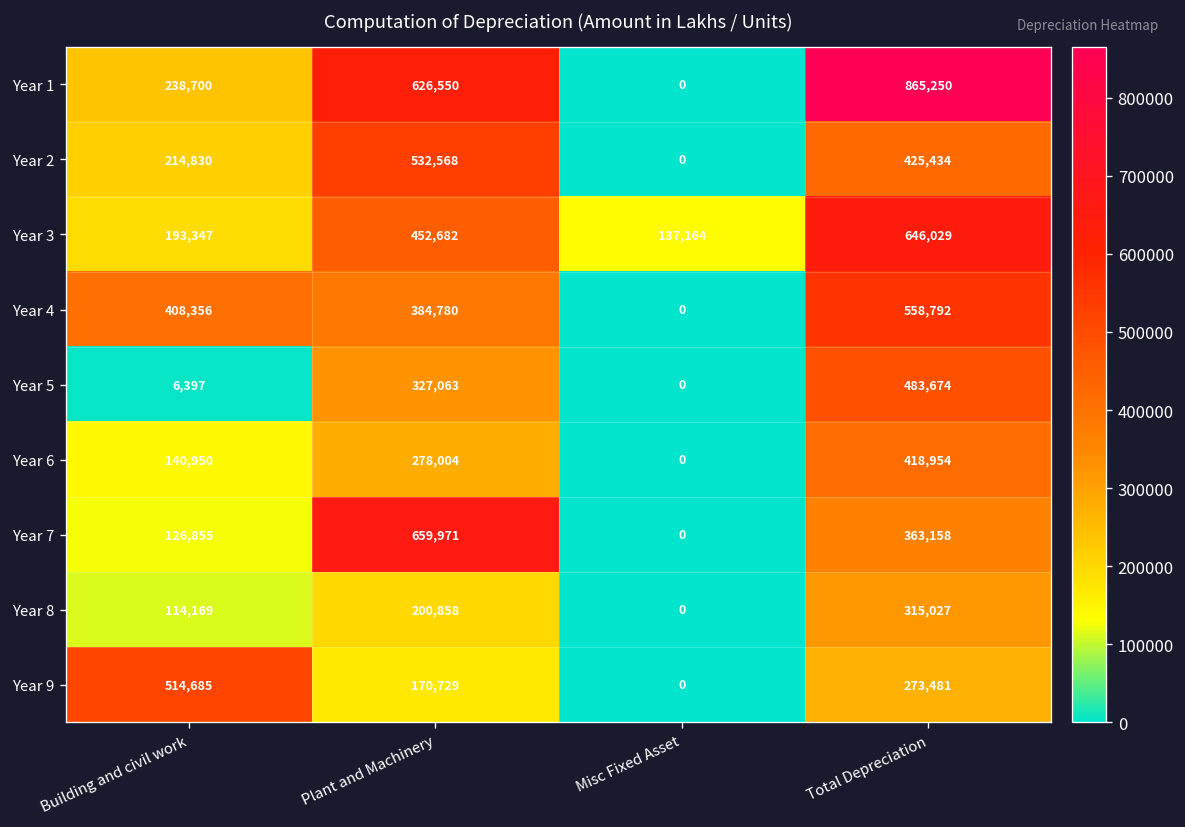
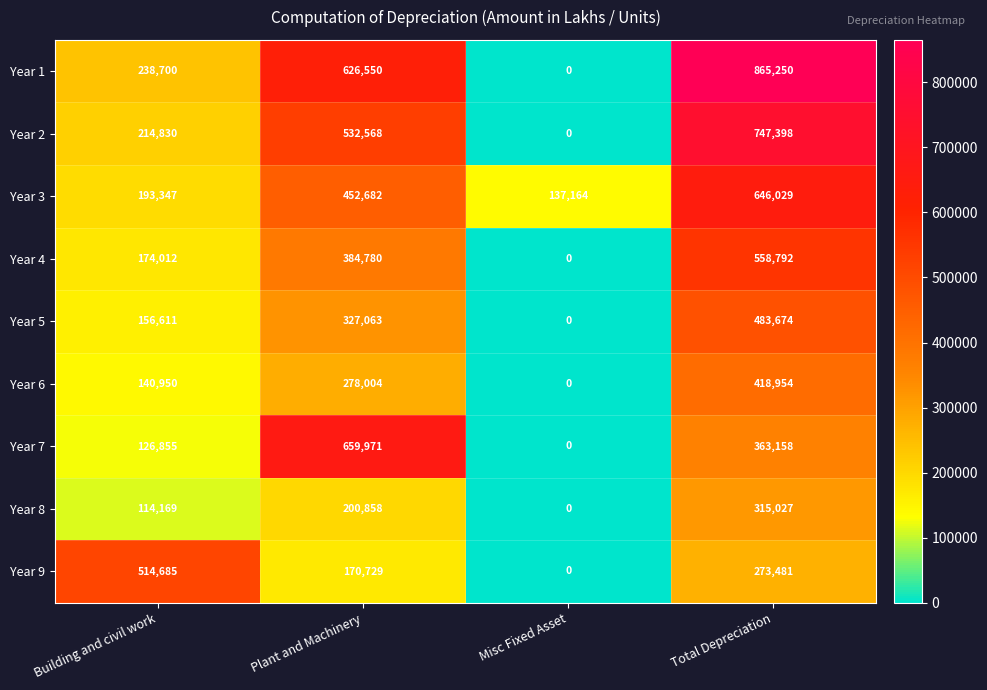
  {
    "Year 1": {
      "Building and civil work": "238,700",
      "Plant and Machinery": "626,550",
      "Misc Fixed Asset": "0",
      "Total Depreciation": "865,250"
    },
    "Year 2": {
      "Building and civil work": "214,830",
      "Plant and Machinery": "532,568",
      "Misc Fixed Asset": "0",
-     "Total Depreciation": "425,434"
+     "Total Depreciation": "747,398"
    },
    "Year 3": {
      "Building and civil work": "193,347",
      "Plant and Machinery": "452,682",
      "Misc Fixed Asset": "137,164",
      "Total Depreciation": "646,029"
    },
    "Year 4": {
-     "Building and civil work": "408,356",
+     "Building and civil work": "174,012",
      "Plant and Machinery": "384,780",
      "Misc Fixed Asset": "0",
      "Total Depreciation": "558,792"
    },
    "Year 5": {
-     "Building and civil work": "6,397",
+     "Building and civil work": "156,611",
      "Plant and Machinery": "327,063",
      "Misc Fixed Asset": "0",
      "Total Depreciation": "483,674"
    },
    "Year 6": {
      "Building and civil work": "140,950",
      "Plant and Machinery": "278,004",
      "Misc Fixed Asset": "0",
      "Total Depreciation": "418,954"
    },
    "Year 7": {
      "Building and civil work": "126,855",
      "Plant and Machinery": "659,971",
      "Misc Fixed Asset": "0",
      "Total Depreciation": "363,158"
    },
    "Year 8": {
      "Building and civil work": "114,169",
      "Plant and Machinery": "200,858",
      "Misc Fixed Asset": "0",
      "Total Depreciation": "315,027"
    },
    "Year 9": {
      "Building and civil work": "514,685",
      "Plant and Machinery": "170,729",
      "Misc Fixed Asset": "0",
      "Total Depreciation": "273,481"
    }
  }
